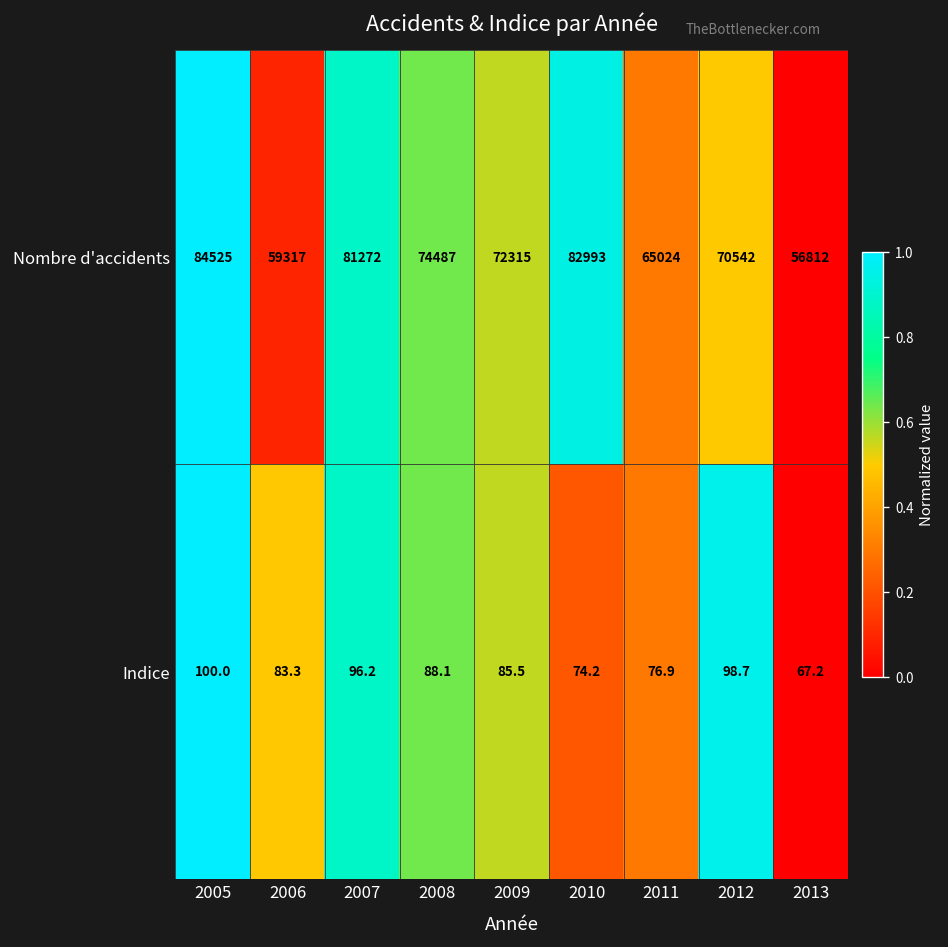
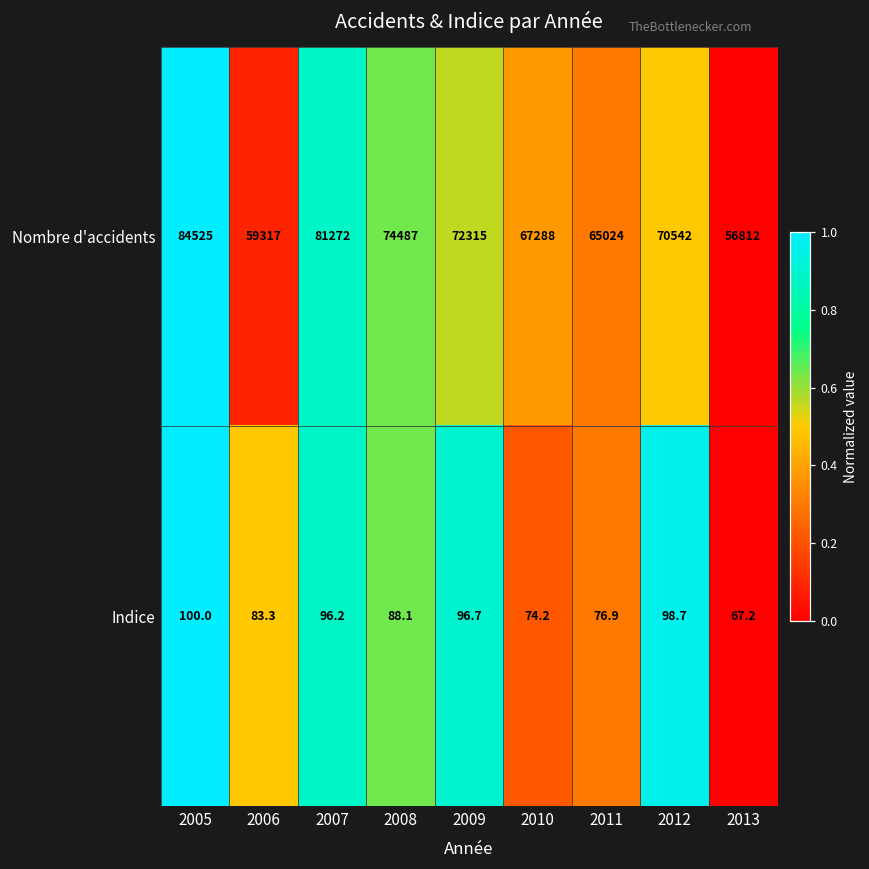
  {
    "Nombre d'accidents": {
      "2005": 84525,
      "2006": 59317,
      "2007": 81272,
      "2008": 74487,
      "2009": 72315,
-     "2010": 82993,
+     "2010": 67288,
      "2011": 65024,
      "2012": 70542,
      "2013": 56812
    },
    "Indice": {
      "2005": 100.0,
      "2006": 83.3,
      "2007": 96.2,
      "2008": 88.1,
-     "2009": 85.5,
+     "2009": 96.7,
      "2010": 74.2,
      "2011": 76.9,
      "2012": 98.7,
      "2013": 67.2
    }
  }
